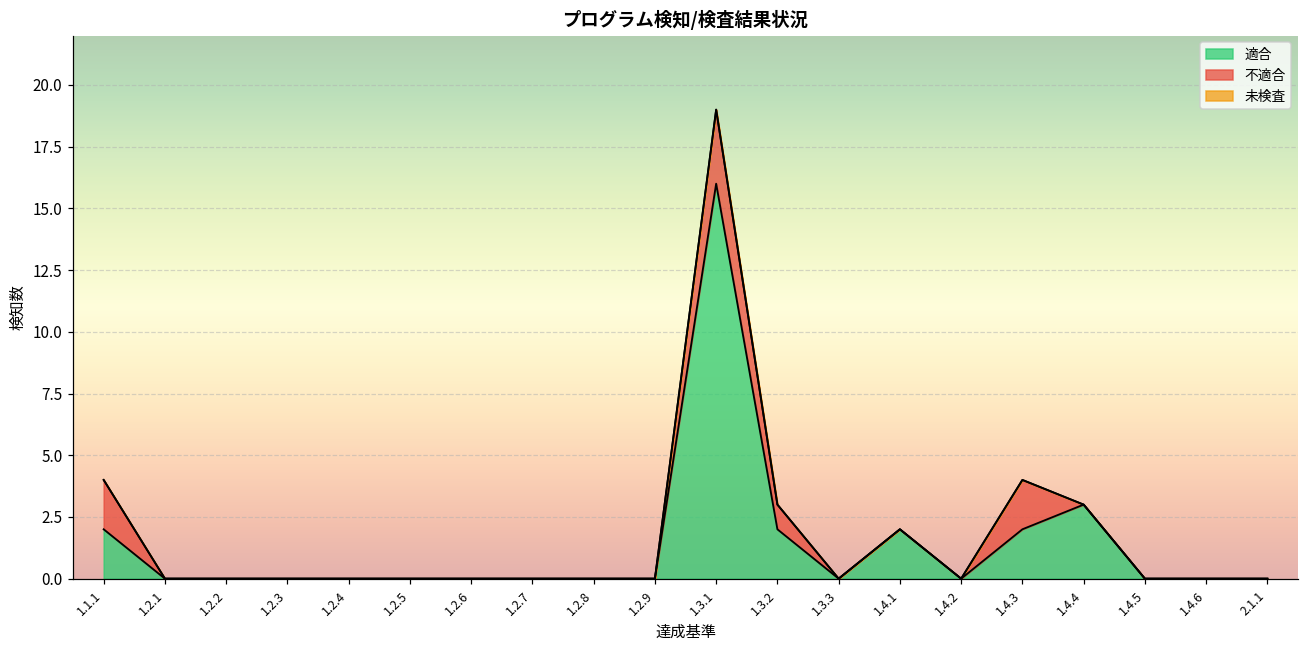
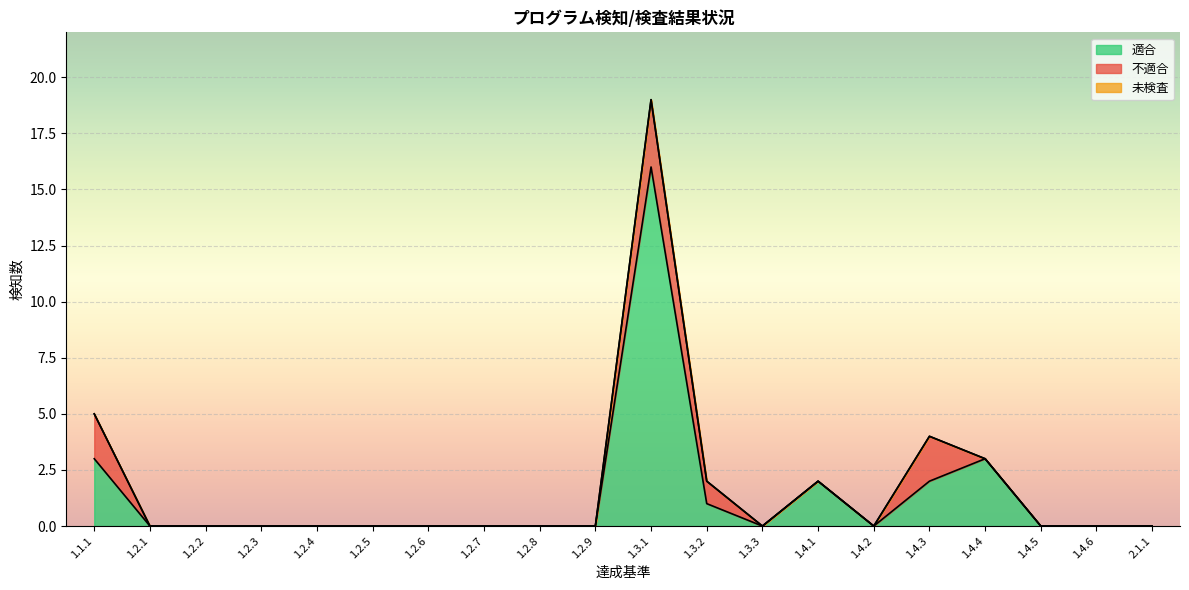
  {
    "適合": {
-     "1.1.1": 2,
+     "1.1.1": 3,
      "1.3.1": 16,
-     "1.3.2": 2,
+     "1.3.2": 1,
      "1.4.3": 2
    }
  }
